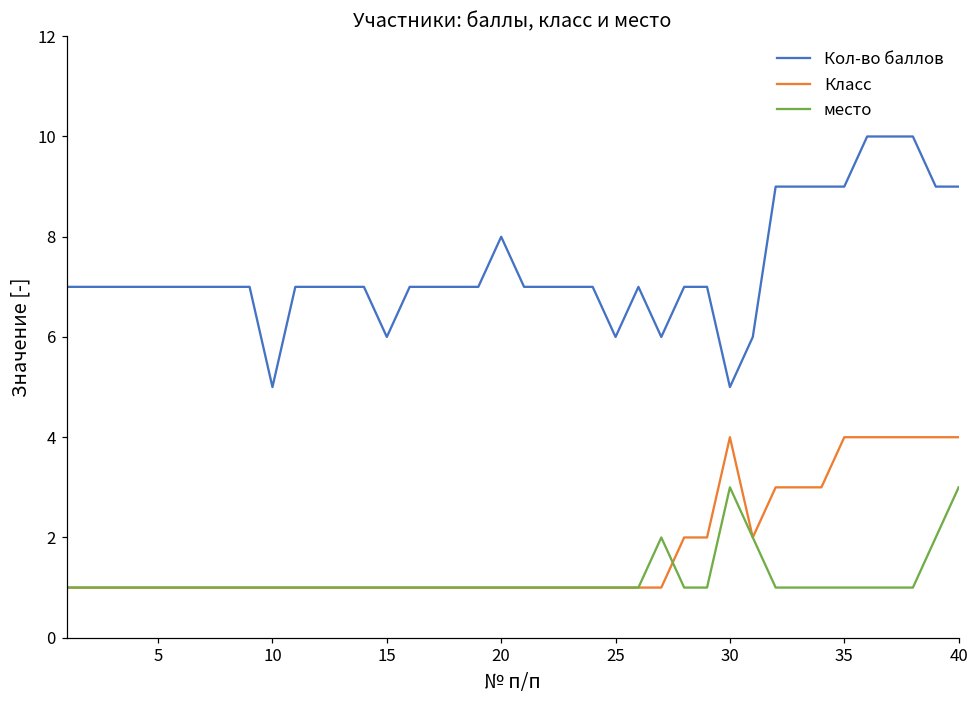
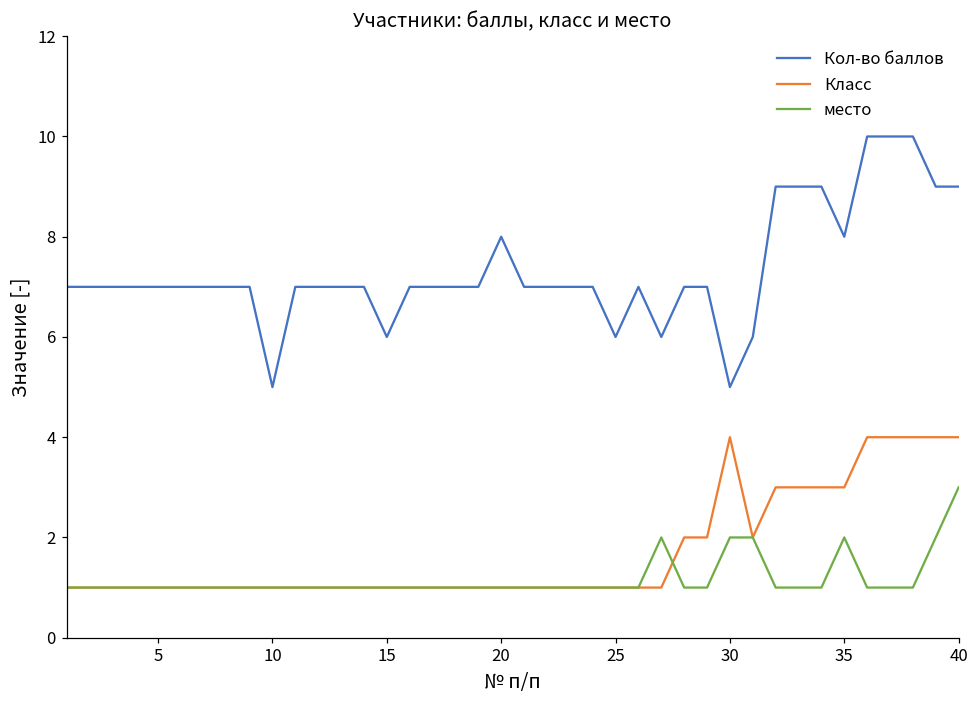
  {
    "Кол-во баллов": {
      "5": 7,
      "10": 5,
      "15": 6,
      "20": 8,
      "25": 6,
      "30": 5,
-     "35": 9,
+     "35": 8,
      "40": 9
    },
    "Класс": {
      "30": 4,
-     "35": 4,
+     "35": 3,
      "40": 4
    },
    "место": {
-     "30": 3,
-     "35": 1,
+     "30": 2,
+     "35": 2,
      "40": 3
    }
  }
